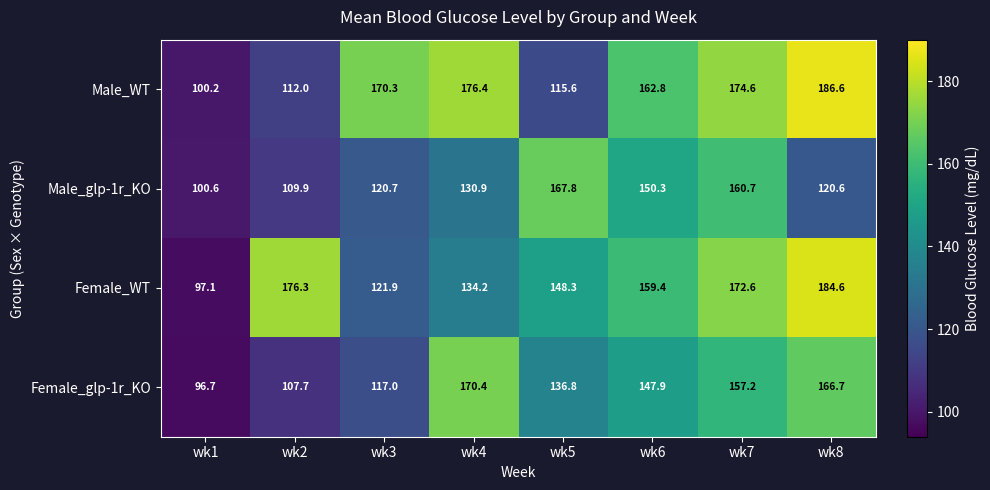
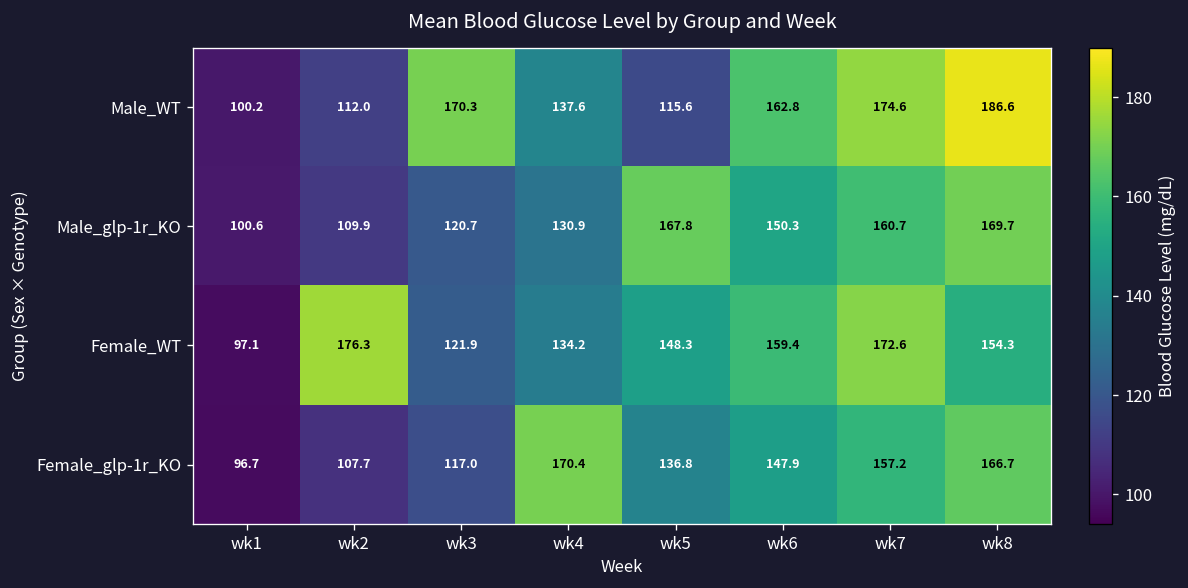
  {
    "Male_WT": {
      "wk1": 100.2,
      "wk2": 112.0,
      "wk3": 170.3,
-     "wk4": 176.4,
+     "wk4": 137.6,
      "wk5": 115.6,
      "wk6": 162.8,
      "wk7": 174.6,
      "wk8": 186.6
    },
    "Male_glp-1r_KO": {
      "wk1": 100.6,
      "wk2": 109.9,
      "wk3": 120.7,
      "wk4": 130.9,
      "wk5": 167.8,
      "wk6": 150.3,
      "wk7": 160.7,
-     "wk8": 120.6
+     "wk8": 169.7
    },
    "Female_WT": {
      "wk1": 97.1,
      "wk2": 176.3,
      "wk3": 121.9,
      "wk4": 134.2,
      "wk5": 148.3,
      "wk6": 159.4,
      "wk7": 172.6,
-     "wk8": 184.6
+     "wk8": 154.3
    },
    "Female_glp-1r_KO": {
      "wk1": 96.7,
      "wk2": 107.7,
      "wk3": 117.0,
      "wk4": 170.4,
      "wk5": 136.8,
      "wk6": 147.9,
      "wk7": 157.2,
      "wk8": 166.7
    }
  }
